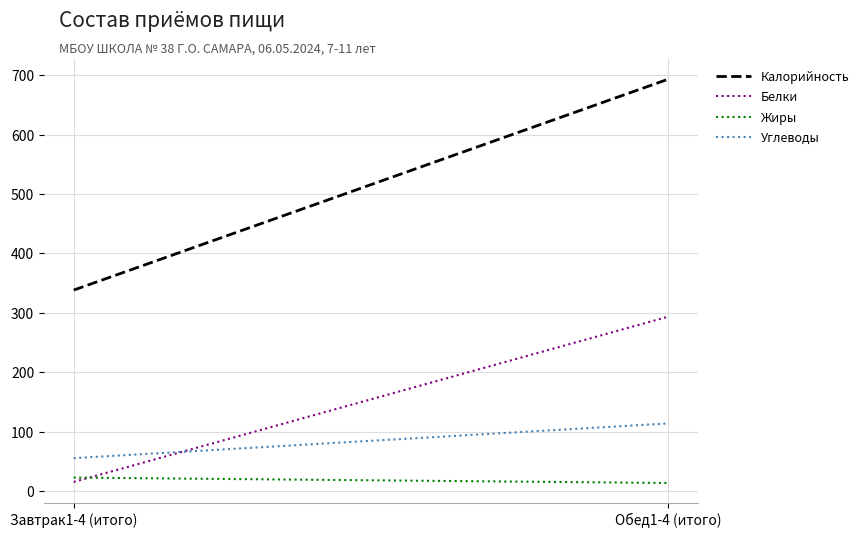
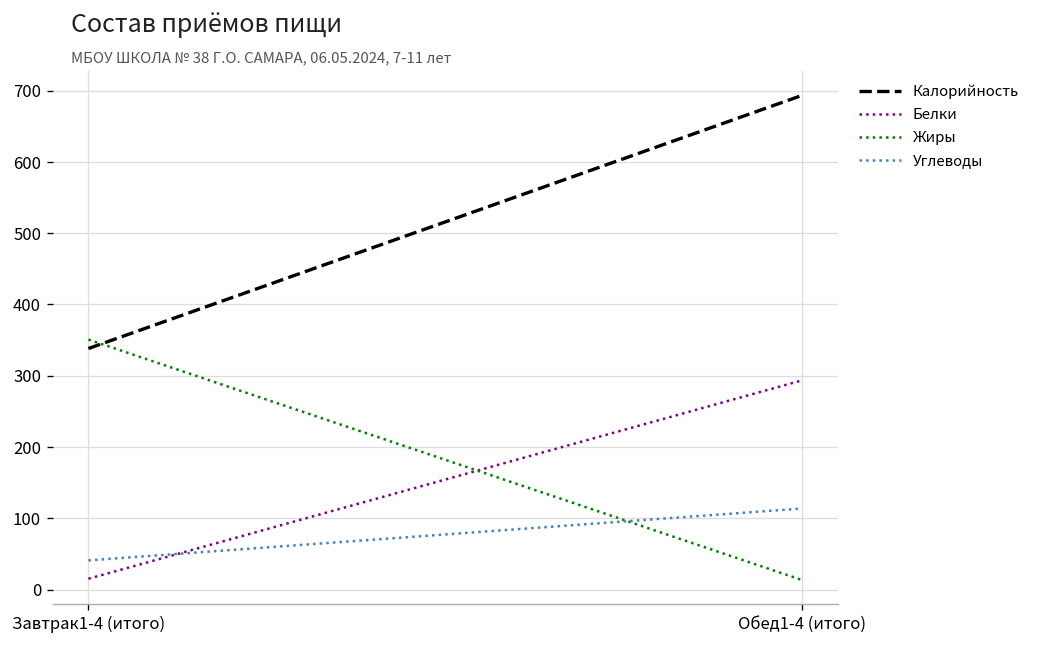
  {
    "Калорийность": {
      "Завтрак1-4 (итого)": 340,
      "Обед1-4 (итого)": 690
    },
    "Белки": {
      "Завтрак1-4 (итого)": 20,
      "Обед1-4 (итого)": 290
    },
    "Жиры": {
-     "Завтрак1-4 (итого)": 20,
+     "Завтрак1-4 (итого)": 350,
      "Обед1-4 (итого)": 10
    },
    "Углеводы": {
-     "Завтрак1-4 (итого)": 60,
+     "Завтрак1-4 (итого)": 40,
      "Обед1-4 (итого)": 110
    }
  }
